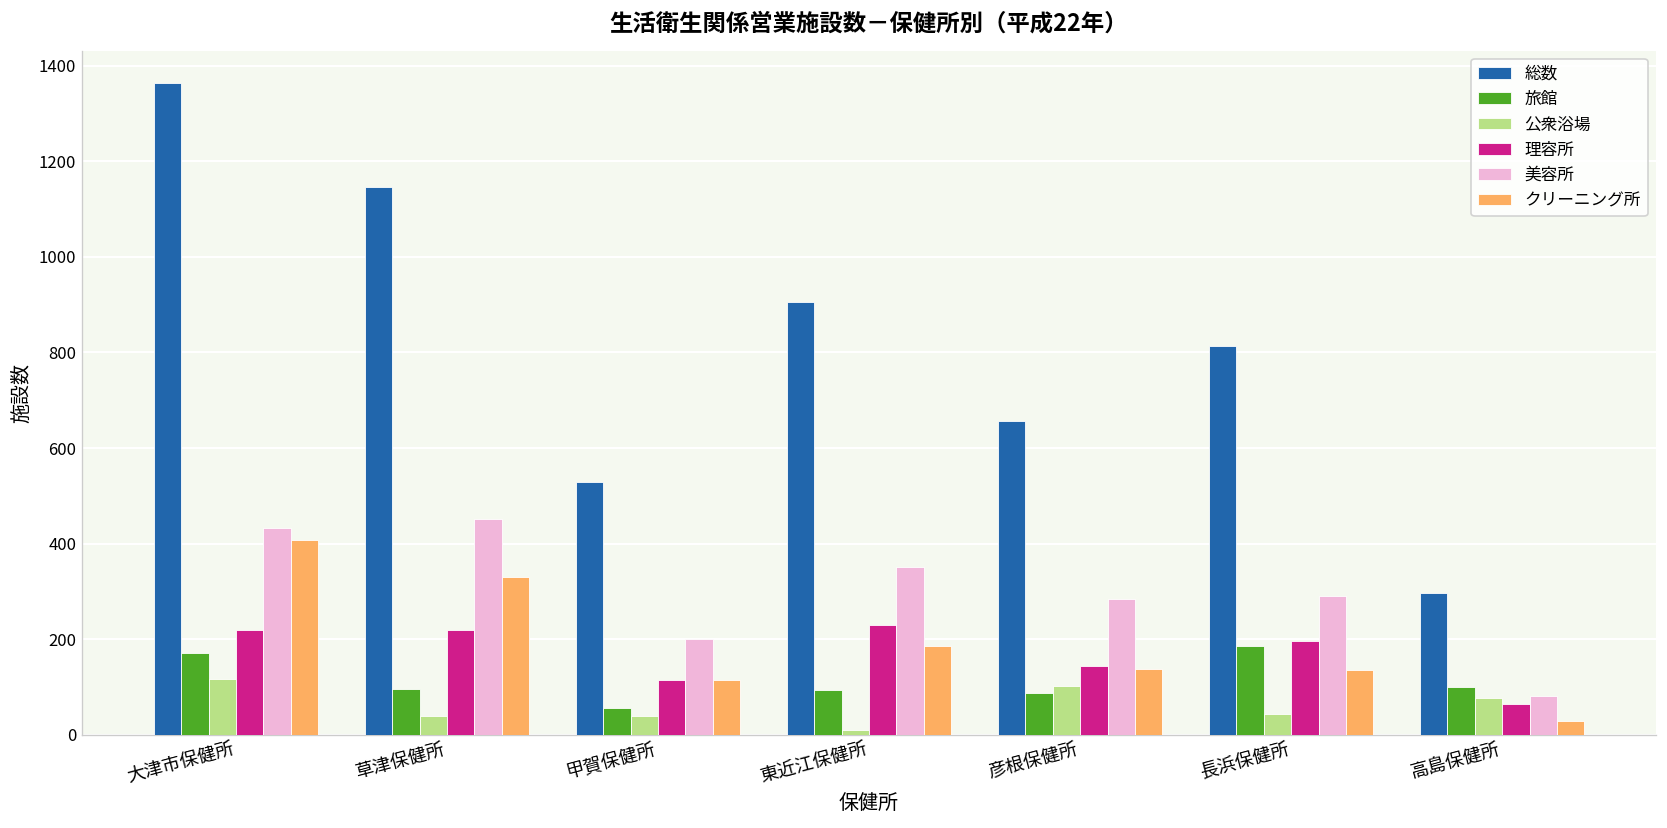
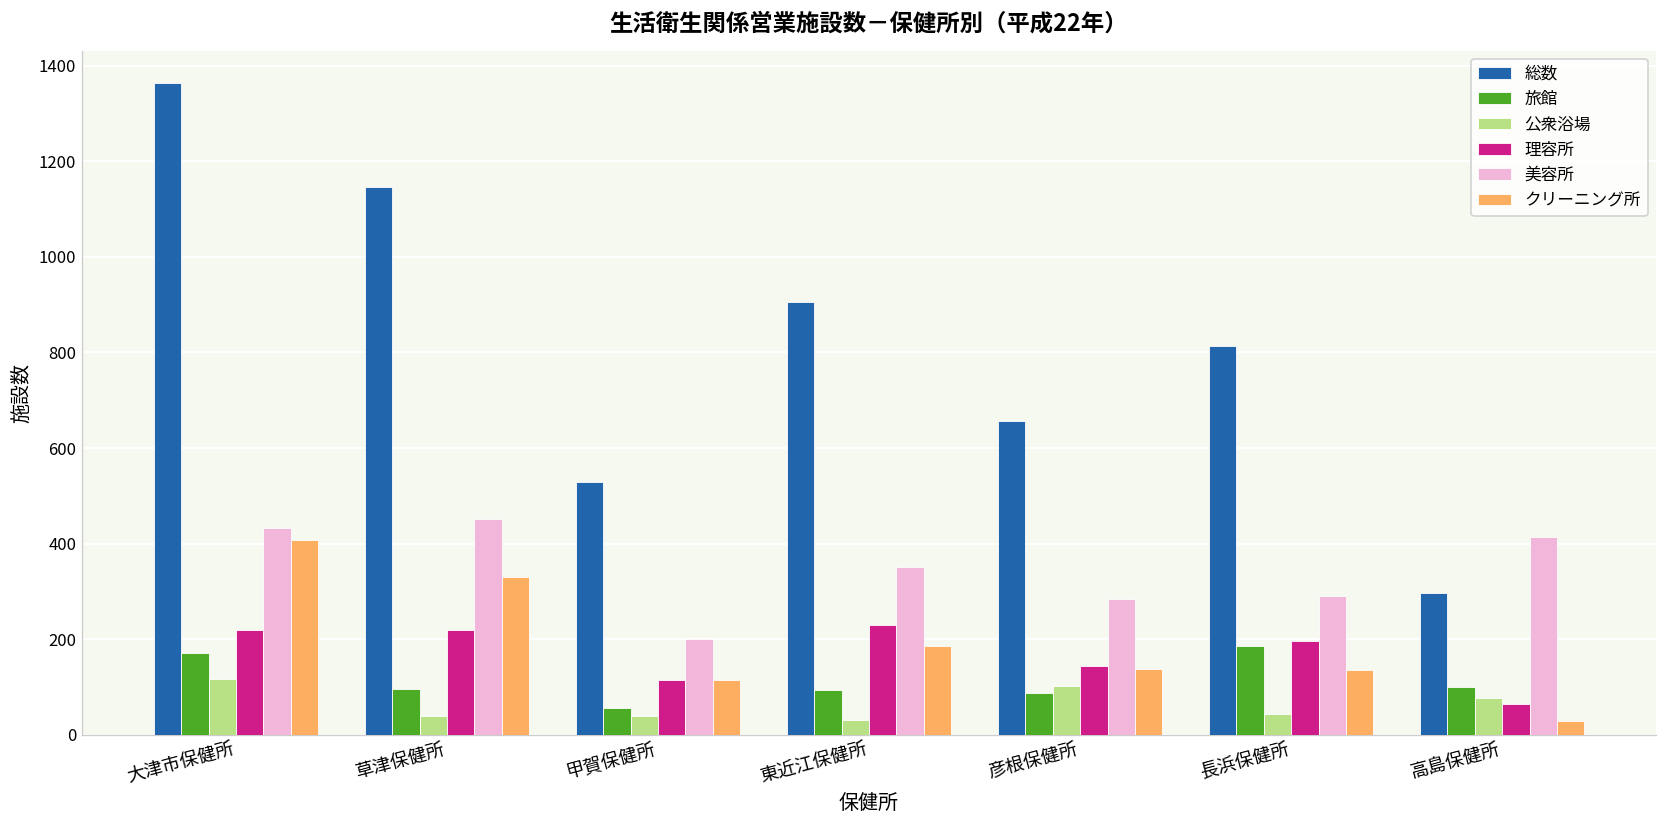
  {
    "総数": {
      "大津市保健所": 1360,
      "草津保健所": 1150,
      "甲賀保健所": 530,
      "東近江保健所": 910,
      "彦根保健所": 660,
      "長浜保健所": 810,
      "高島保健所": 300
    },
    "旅館": {
      "大津市保健所": 170,
      "草津保健所": 100,
      "甲賀保健所": 60,
      "東近江保健所": 100,
      "彦根保健所": 90,
      "長浜保健所": 190,
      "高島保健所": 100
    },
    "公衆浴場": {
      "大津市保健所": 120,
      "草津保健所": 40,
      "甲賀保健所": 40,
-     "東近江保健所": 10,
+     "東近江保健所": 30,
      "彦根保健所": 100,
      "長浜保健所": 40,
      "高島保健所": 80
    },
    "理容所": {
      "大津市保健所": 220,
      "草津保健所": 220,
      "甲賀保健所": 110,
      "東近江保健所": 230,
      "彦根保健所": 150,
      "長浜保健所": 200,
      "高島保健所": 60
    },
    "美容所": {
      "大津市保健所": 430,
      "草津保健所": 450,
      "甲賀保健所": 200,
      "東近江保健所": 350,
      "彦根保健所": 280,
      "長浜保健所": 290,
-     "高島保健所": 80
+     "高島保健所": 420
    },
    "クリーニング所": {
      "大津市保健所": 410,
      "草津保健所": 330,
      "甲賀保健所": 120,
      "東近江保健所": 190,
      "彦根保健所": 140,
      "長浜保健所": 140,
      "高島保健所": 30
    }
  }
